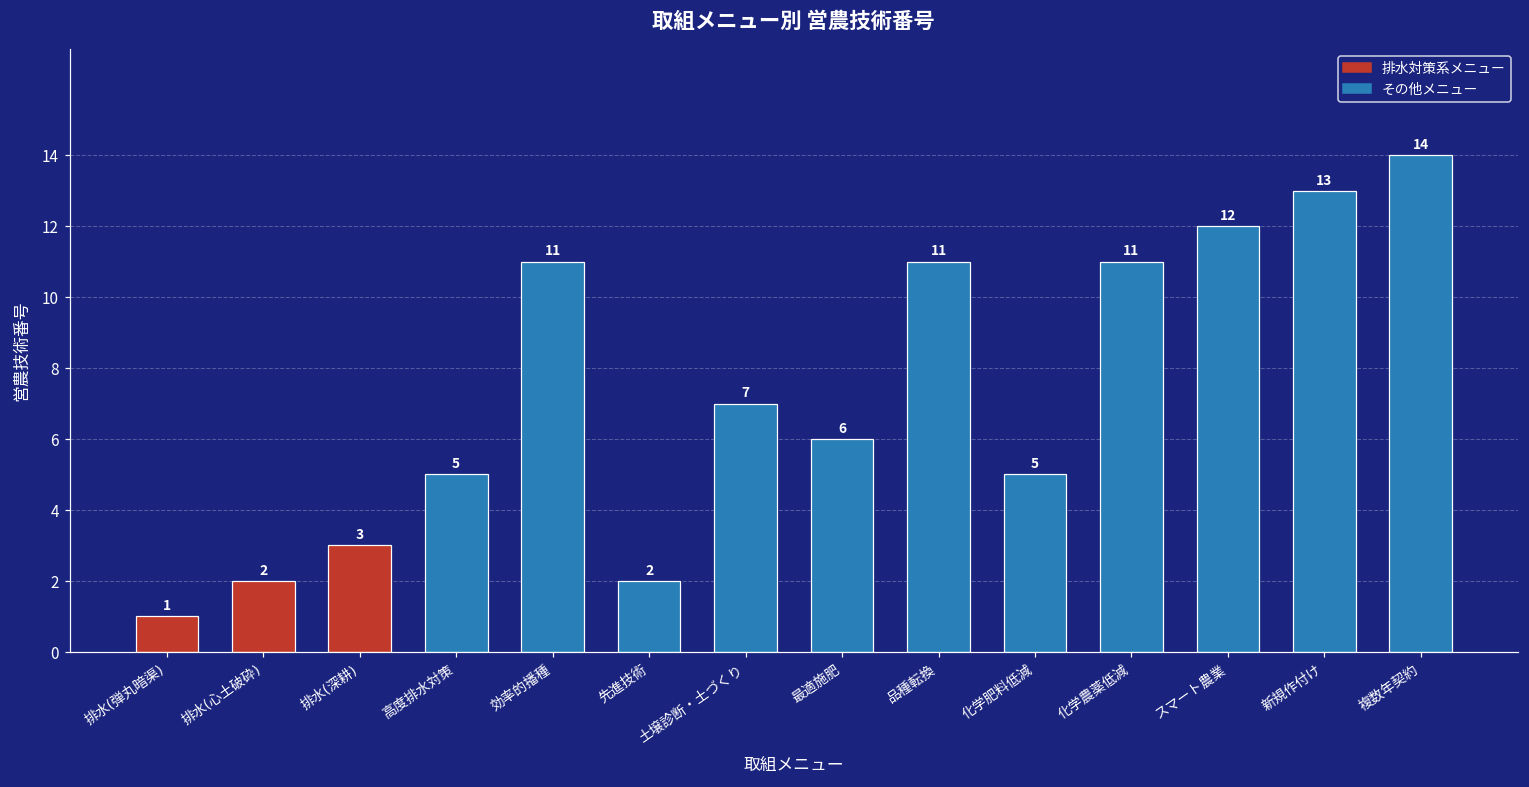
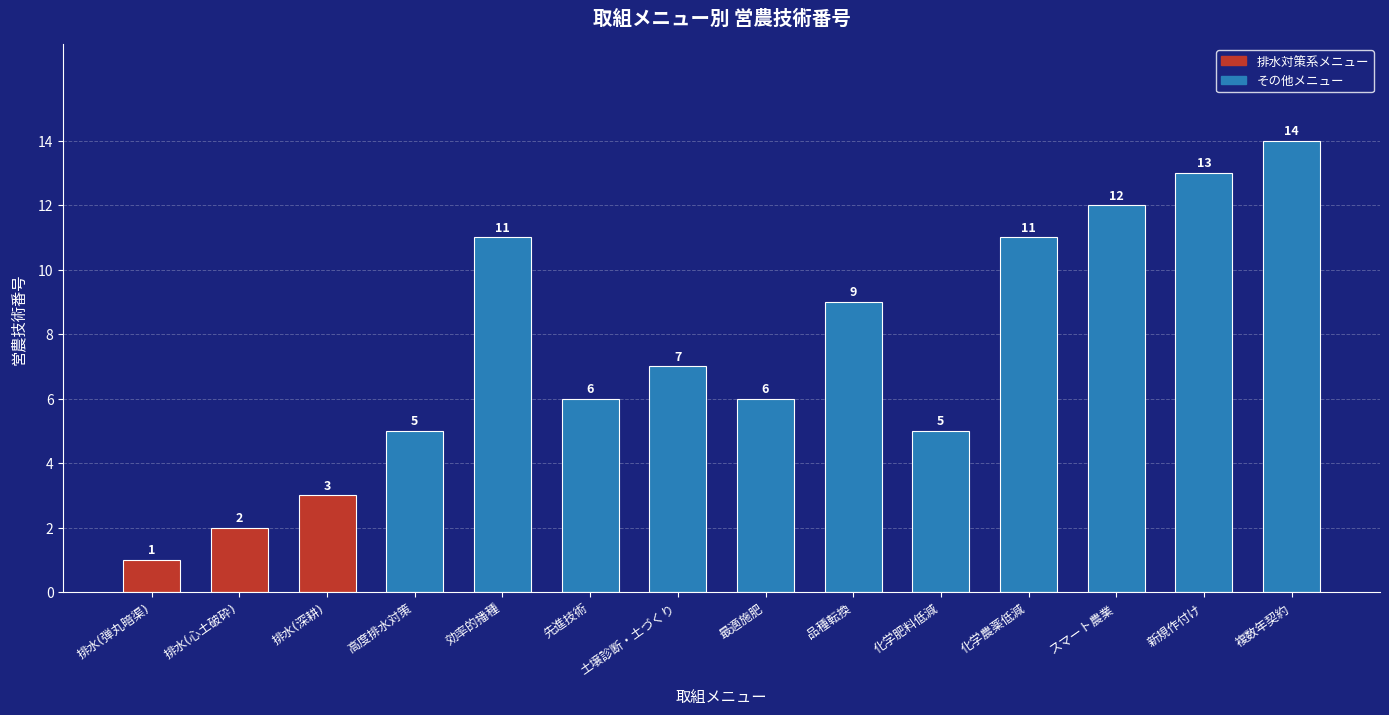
  {
    "排水(弾丸暗渠)": 1,
    "排水(心土破砕)": 2,
    "排水(深耕)": 3,
    "高度排水対策": 5,
    "効率的播種": 11,
-   "先進技術": 2,
+   "先進技術": 6,
    "土壌診断・土づくり": 7,
    "最適施肥": 6,
-   "品種転換": 11,
+   "品種転換": 9,
    "化学肥料低減": 5,
    "化学農薬低減": 11,
    "スマート農業": 12,
    "新規作付け": 13,
    "複数年契約": 14
  }
